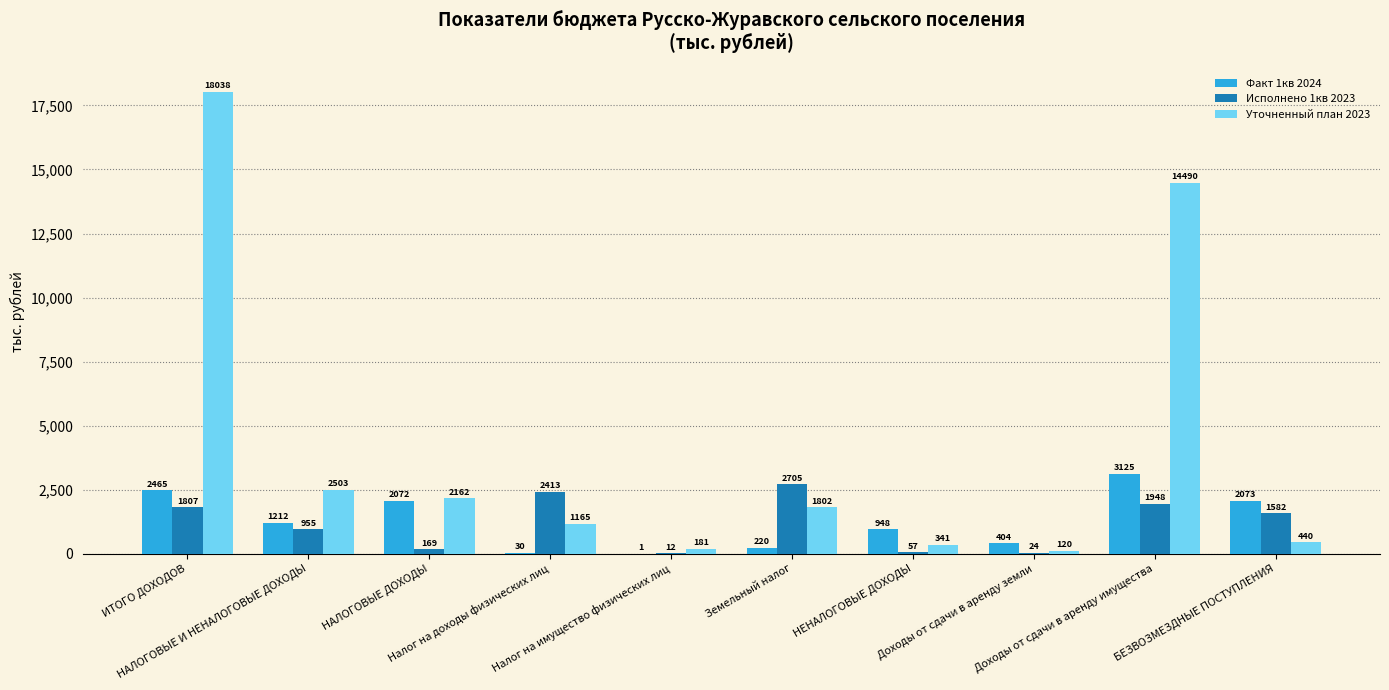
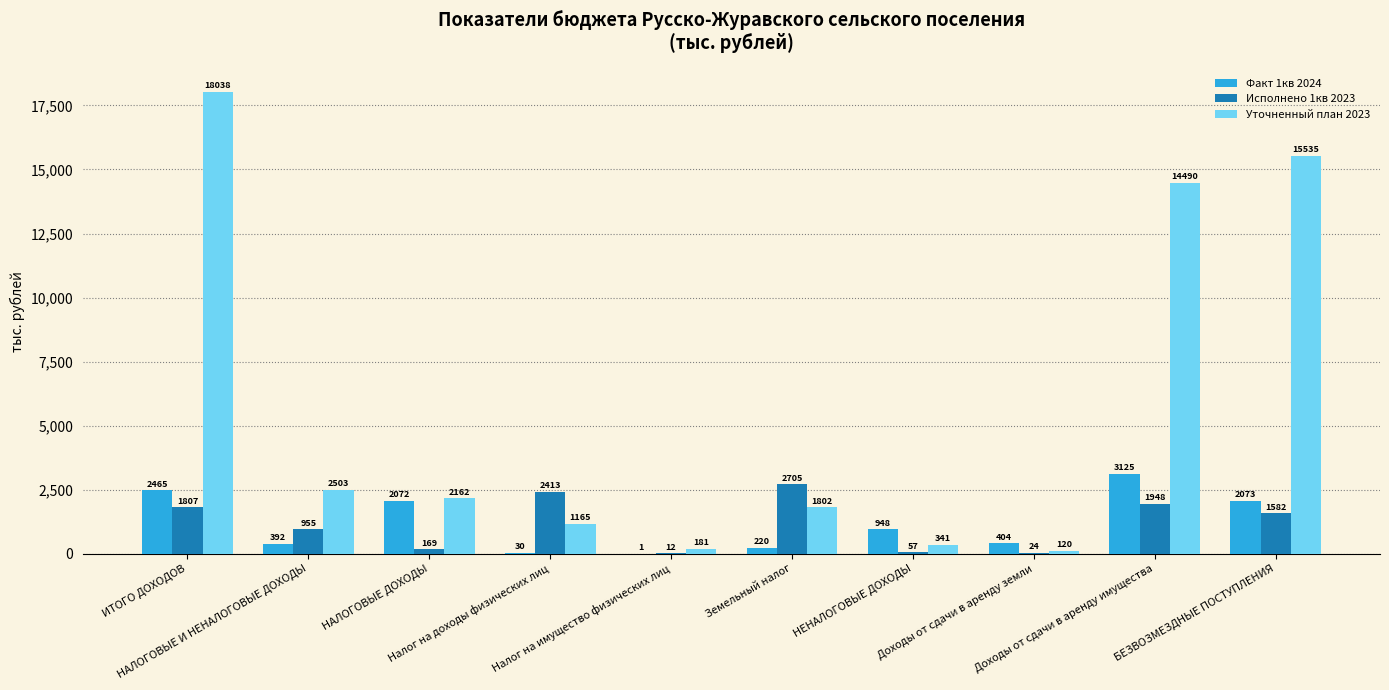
  {
    "Факт 1кв 2024": {
      "ИТОГО ДОХОДОВ": 2465,
-     "НАЛОГОВЫЕ И НЕНАЛОГОВЫЕ ДОХОДЫ": 1212,
+     "НАЛОГОВЫЕ И НЕНАЛОГОВЫЕ ДОХОДЫ": 392,
      "НАЛОГОВЫЕ ДОХОДЫ": 2072,
      "Налог на доходы физических лиц": 30,
      "Налог на имущество физических лиц": 1,
      "Земельный налог": 220,
      "НЕНАЛОГОВЫЕ ДОХОДЫ": 948,
      "Доходы от сдачи в аренду земли": 404,
      "Доходы от сдачи в аренду имущества": 3125,
      "БЕЗВОЗМЕЗДНЫЕ ПОСТУПЛЕНИЯ": 2073
    },
    "Исполнено 1кв 2023": {
      "ИТОГО ДОХОДОВ": 1807,
      "НАЛОГОВЫЕ И НЕНАЛОГОВЫЕ ДОХОДЫ": 955,
      "НАЛОГОВЫЕ ДОХОДЫ": 169,
      "Налог на доходы физических лиц": 2413,
      "Налог на имущество физических лиц": 12,
      "Земельный налог": 2705,
      "НЕНАЛОГОВЫЕ ДОХОДЫ": 57,
      "Доходы от сдачи в аренду земли": 24,
      "Доходы от сдачи в аренду имущества": 1948,
      "БЕЗВОЗМЕЗДНЫЕ ПОСТУПЛЕНИЯ": 1582
    },
    "Уточненный план 2023": {
      "ИТОГО ДОХОДОВ": 18038,
      "НАЛОГОВЫЕ И НЕНАЛОГОВЫЕ ДОХОДЫ": 2503,
      "НАЛОГОВЫЕ ДОХОДЫ": 2162,
      "Налог на доходы физических лиц": 1165,
      "Налог на имущество физических лиц": 181,
      "Земельный налог": 1802,
      "НЕНАЛОГОВЫЕ ДОХОДЫ": 341,
      "Доходы от сдачи в аренду земли": 120,
      "Доходы от сдачи в аренду имущества": 14490,
-     "БЕЗВОЗМЕЗДНЫЕ ПОСТУПЛЕНИЯ": 440
+     "БЕЗВОЗМЕЗДНЫЕ ПОСТУПЛЕНИЯ": 15535
    }
  }
